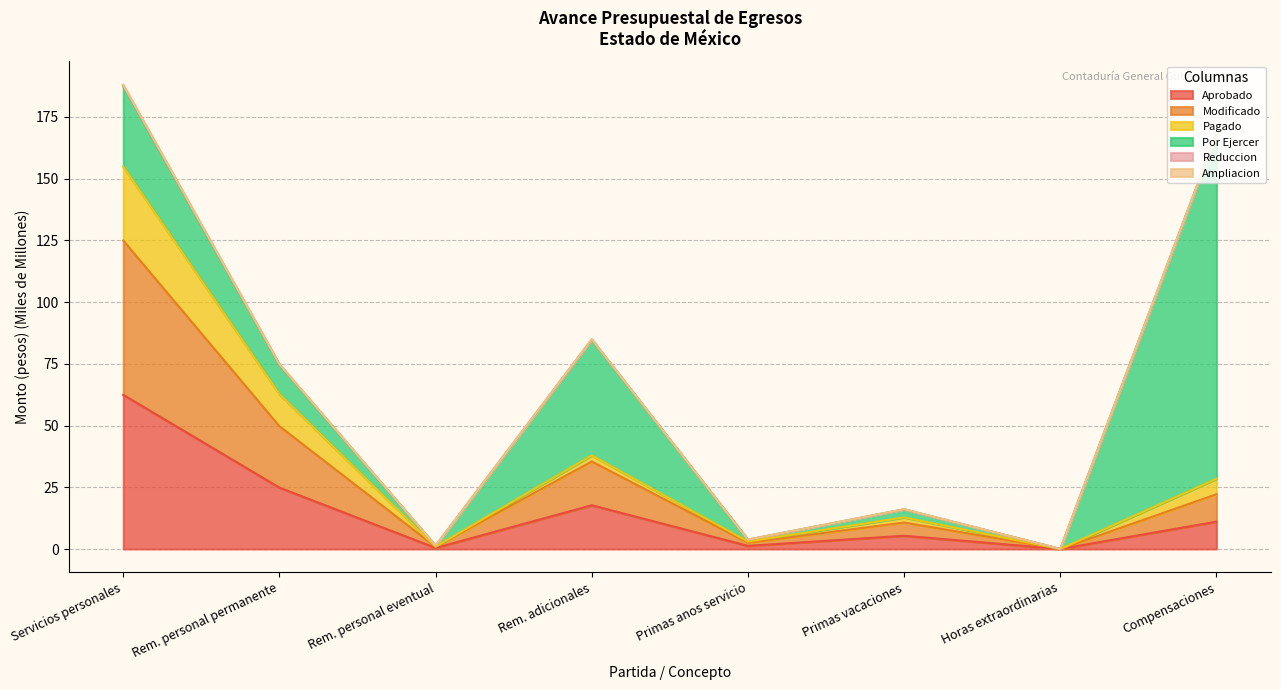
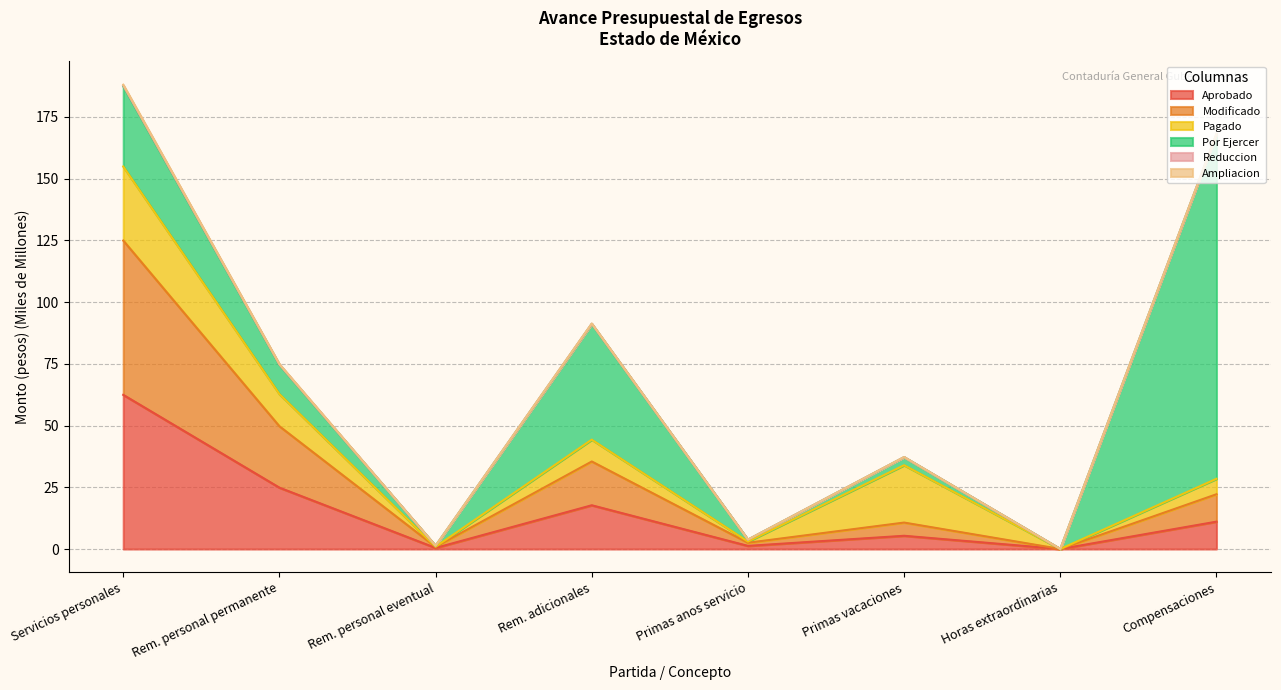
  {
    "Pagado": {
      "Servicios personales": 30,
      "Rem. personal permanente": 13,
-     "Rem. adicionales": 2,
-     "Primas vacaciones": 2,
+     "Rem. adicionales": 9,
+     "Primas vacaciones": 23,
      "Compensaciones": 6
    }
  }
